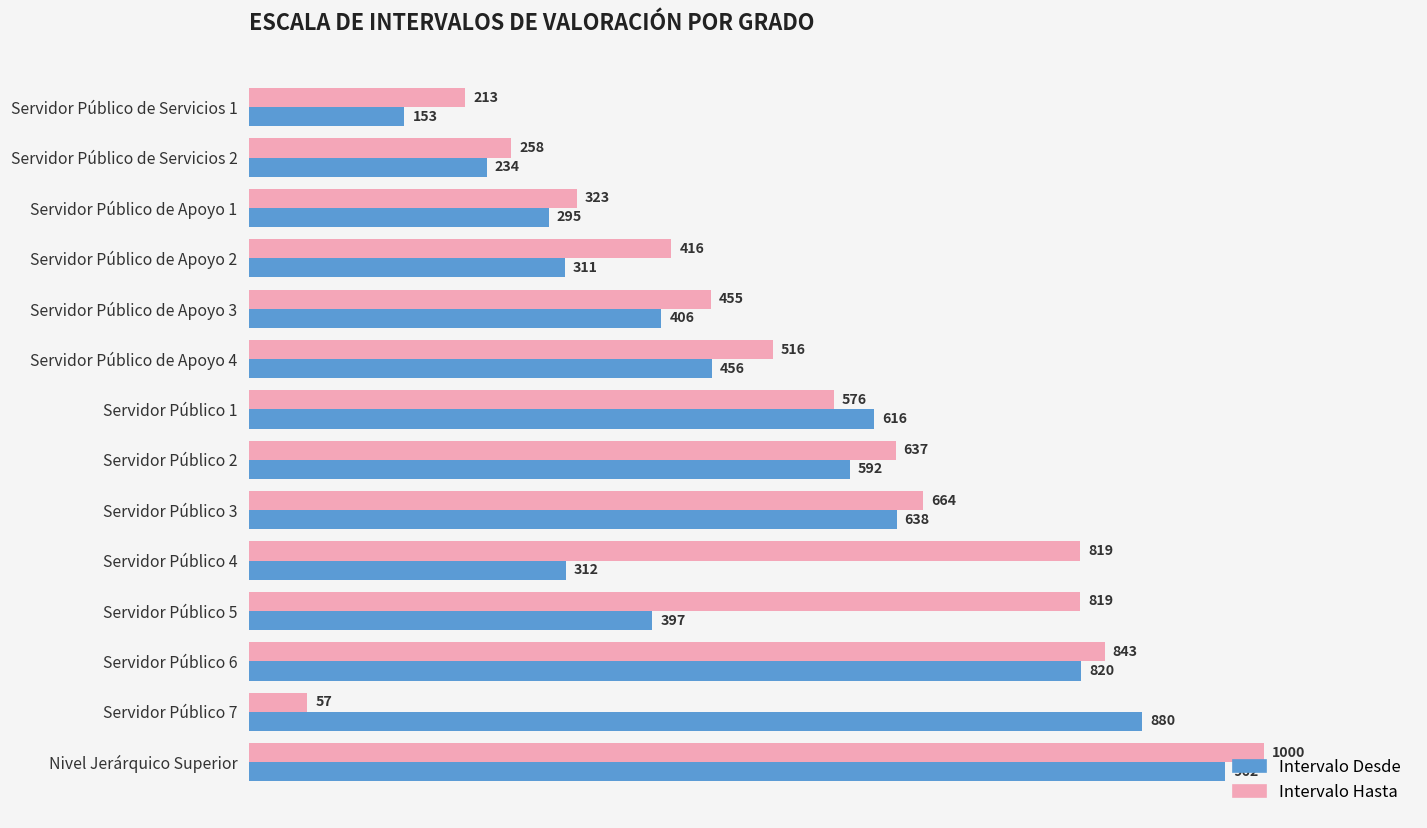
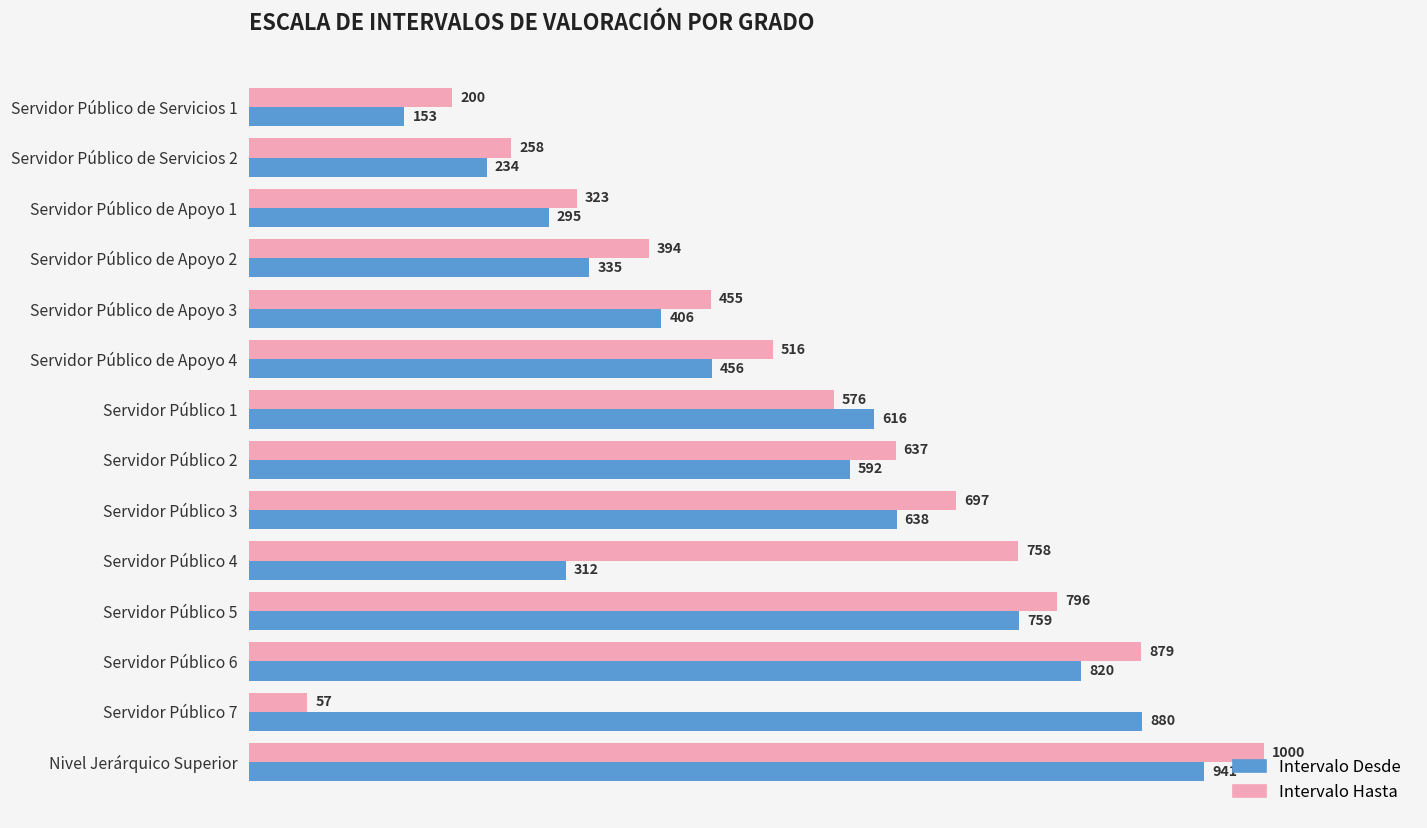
  {
    "Intervalo Desde": {
      "Servidor Público de Servicios 1": 153,
      "Servidor Público de Servicios 2": 234,
      "Servidor Público de Apoyo 1": 295,
-     "Servidor Público de Apoyo 2": 311,
+     "Servidor Público de Apoyo 2": 335,
      "Servidor Público de Apoyo 3": 406,
      "Servidor Público de Apoyo 4": 456,
      "Servidor Público 1": 616,
      "Servidor Público 2": 592,
      "Servidor Público 3": 638,
      "Servidor Público 4": 312,
-     "Servidor Público 5": 397,
+     "Servidor Público 5": 759,
      "Servidor Público 6": 820,
      "Servidor Público 7": 880,
-     "Nivel Jerárquico Superior": 962
+     "Nivel Jerárquico Superior": 941
    },
    "Intervalo Hasta": {
-     "Servidor Público de Servicios 1": 213,
+     "Servidor Público de Servicios 1": 200,
      "Servidor Público de Servicios 2": 258,
      "Servidor Público de Apoyo 1": 323,
-     "Servidor Público de Apoyo 2": 416,
+     "Servidor Público de Apoyo 2": 394,
      "Servidor Público de Apoyo 3": 455,
      "Servidor Público de Apoyo 4": 516,
      "Servidor Público 1": 576,
      "Servidor Público 2": 637,
-     "Servidor Público 3": 664,
-     "Servidor Público 4": 819,
-     "Servidor Público 5": 819,
-     "Servidor Público 6": 843,
+     "Servidor Público 3": 697,
+     "Servidor Público 4": 758,
+     "Servidor Público 5": 796,
+     "Servidor Público 6": 879,
      "Servidor Público 7": 57,
      "Nivel Jerárquico Superior": 1000
    }
  }
